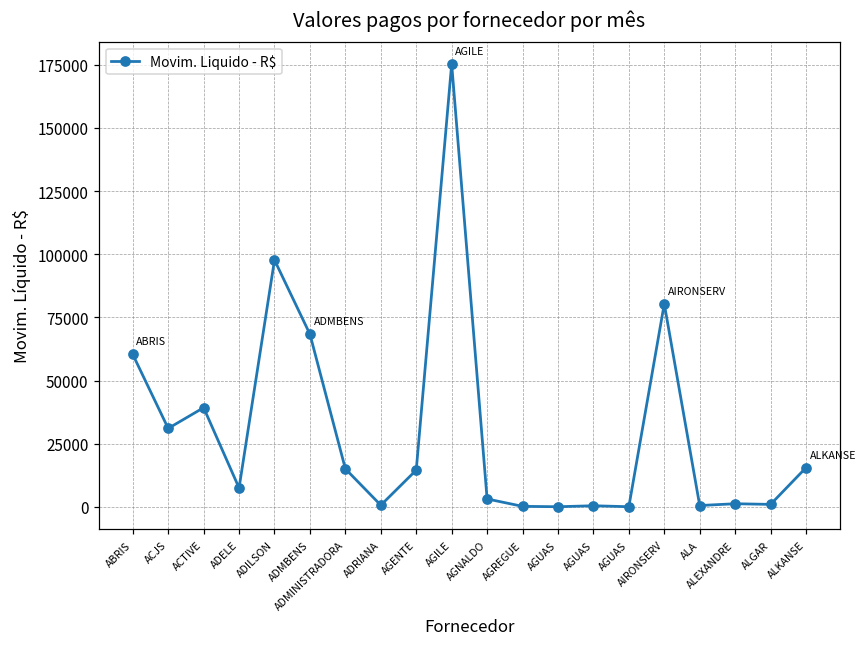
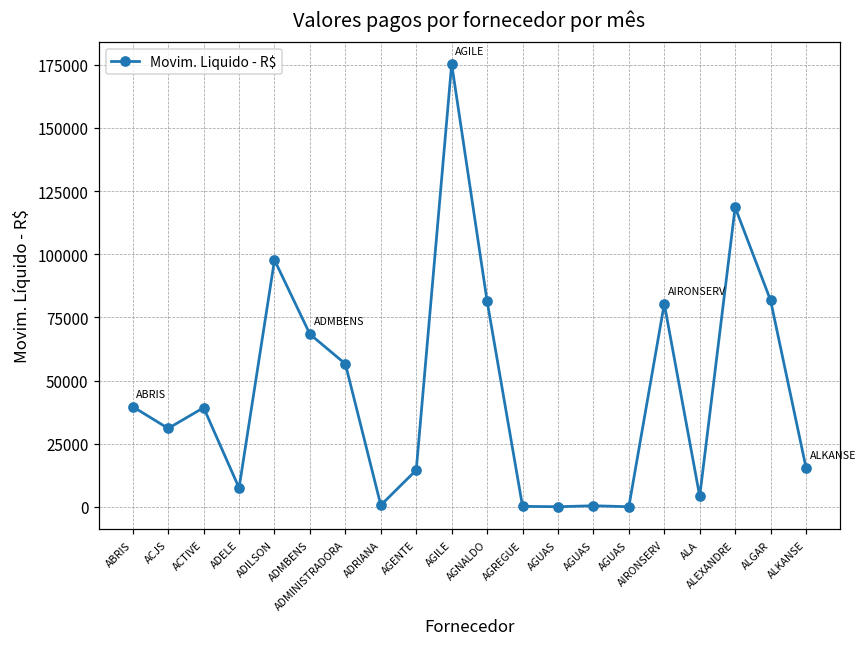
  {
-   "ABRIS": 60000,
+   "ABRIS": 40000,
    "ACJS": 31000,
    "ACTIVE": 39000,
    "ADELE": 8000,
    "ADILSON": 98000,
    "ADMBENS": 68000,
-   "ADMINISTRADORA": 15000,
+   "ADMINISTRADORA": 57000,
    "ADRIANA": 1000,
    "AGENTE": 15000,
    "AGILE": 175000,
-   "AGNALDO": 3000,
+   "AGNALDO": 81000,
    "AGREGUE": 0,
    "AIRONSERV": 80000,
-   "ALA": 1000,
-   "ALEXANDRE": 1000,
-   "ALGAR": 1000,
+   "ALA": 4000,
+   "ALEXANDRE": 119000,
+   "ALGAR": 82000,
    "ALKANSE": 16000
  }
